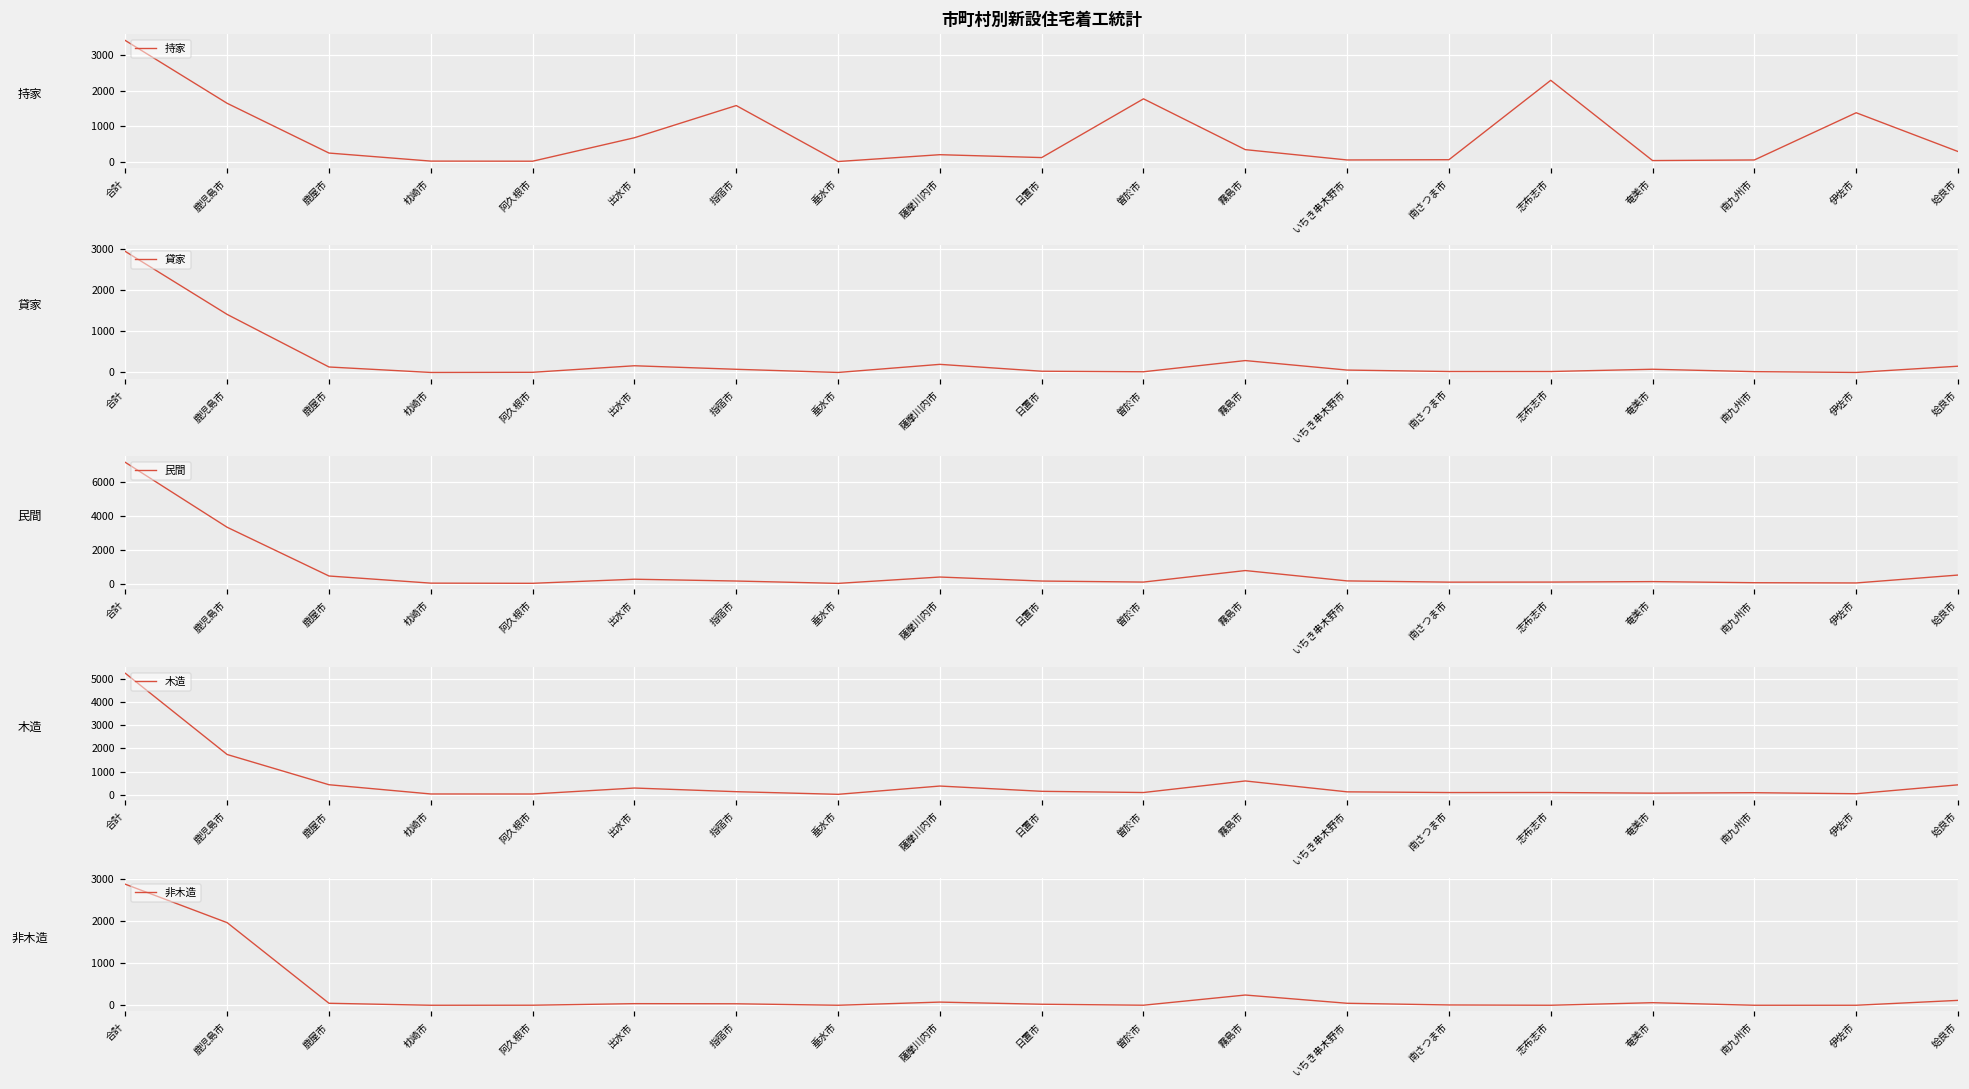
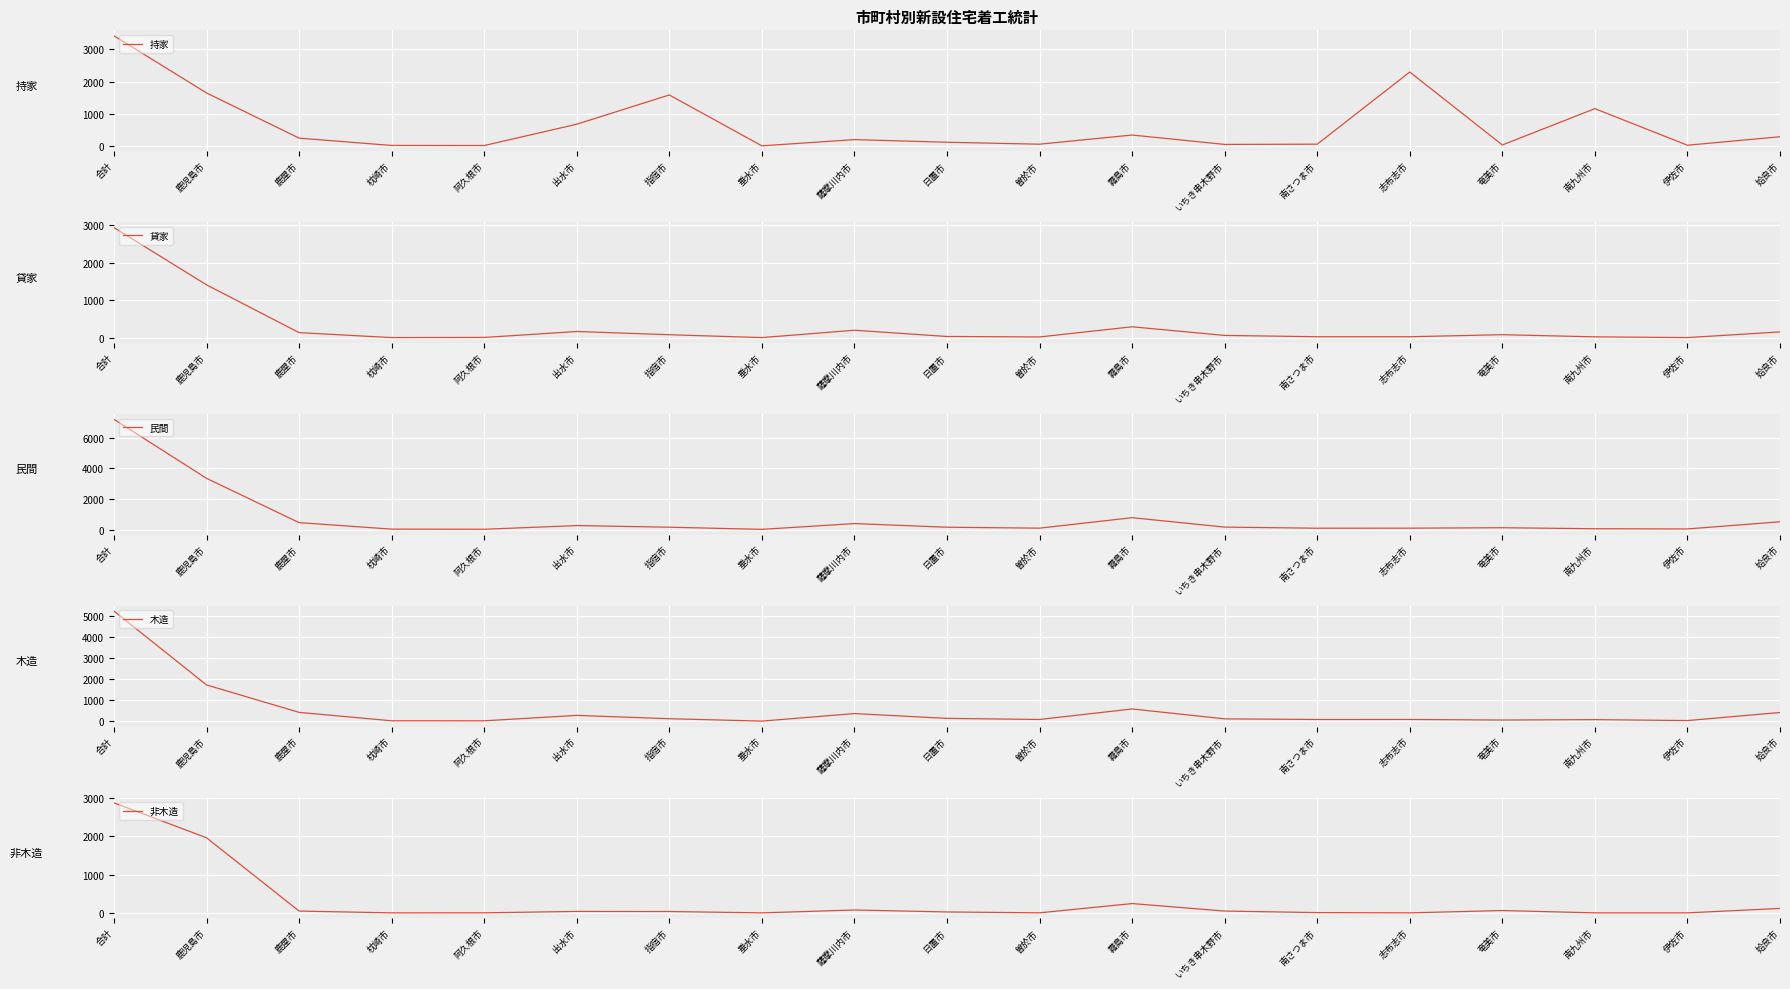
  {
    "市町村別新設住宅着工統計": {
      "合計": 3400,
      "鹿児島市": 1700,
      "鹿屋市": 300,
      "枕崎市": 0,
      "阿久根市": 0,
      "出水市": 700,
      "指宿市": 1600,
      "垂水市": 0,
      "薩摩川内市": 200,
      "日置市": 100,
-     "曽於市": 1800,
+     "曽於市": 100,
      "霧島市": 400,
      "いちき串木野市": 100,
      "南さつま市": 100,
      "志布志市": 2300,
      "奄美市": 0,
-     "南九州市": 100,
-     "伊佐市": 1400,
+     "南九州市": 1200,
+     "伊佐市": 0,
      "姶良市": 300
    }
  }
